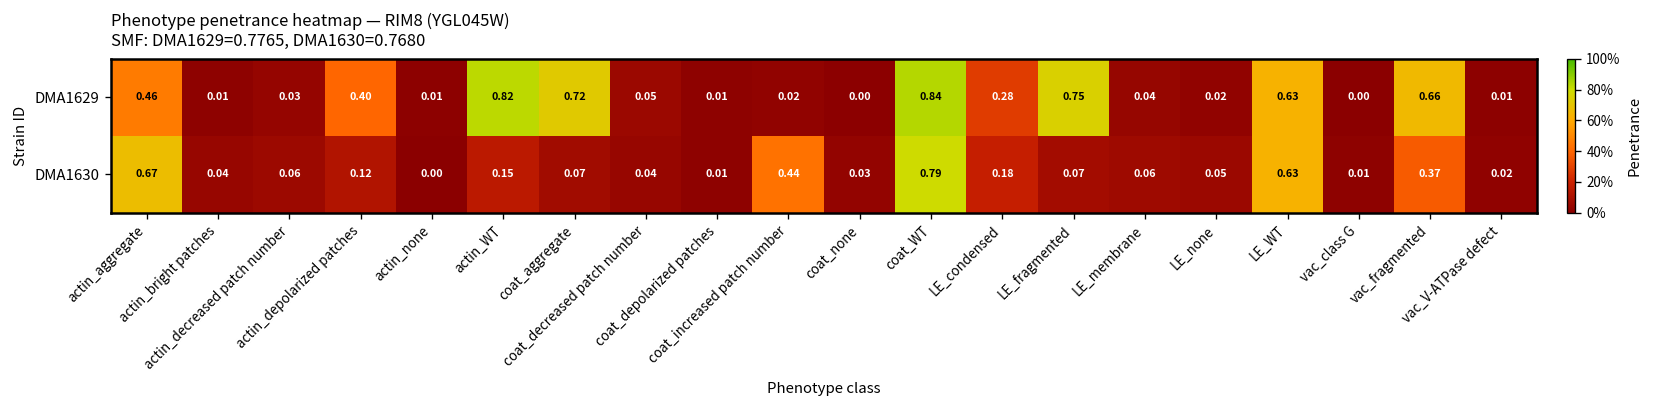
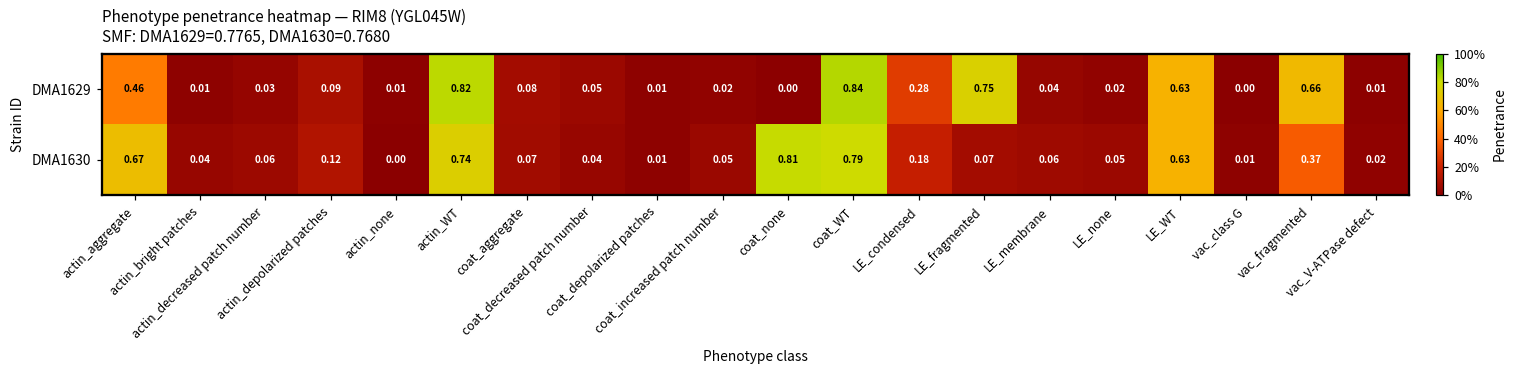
  {
    "DMA1629": {
      "actin_aggregate": 0.46,
      "actin_bright patches": 0.01,
      "actin_decreased patch number": 0.03,
-     "actin_depolarized patches": 0.40,
+     "actin_depolarized patches": 0.09,
      "actin_none": 0.01,
      "actin_WT": 0.82,
-     "coat_aggregate": 0.72,
+     "coat_aggregate": 0.08,
      "coat_decreased patch number": 0.05,
      "coat_depolarized patches": 0.01,
      "coat_increased patch number": 0.02,
      "coat_none": 0.00,
      "coat_WT": 0.84,
      "LE_condensed": 0.28,
      "LE_fragmented": 0.75,
      "LE_membrane": 0.04,
      "LE_none": 0.02,
      "LE_WT": 0.63,
      "vac_class G": 0.00,
      "vac_fragmented": 0.66,
      "vac_V-ATPase defect": 0.01
    },
    "DMA1630": {
      "actin_aggregate": 0.67,
      "actin_bright patches": 0.04,
      "actin_decreased patch number": 0.06,
      "actin_depolarized patches": 0.12,
      "actin_none": 0.00,
-     "actin_WT": 0.15,
+     "actin_WT": 0.74,
      "coat_aggregate": 0.07,
      "coat_decreased patch number": 0.04,
      "coat_depolarized patches": 0.01,
-     "coat_increased patch number": 0.44,
-     "coat_none": 0.03,
+     "coat_increased patch number": 0.05,
+     "coat_none": 0.81,
      "coat_WT": 0.79,
      "LE_condensed": 0.18,
      "LE_fragmented": 0.07,
      "LE_membrane": 0.06,
      "LE_none": 0.05,
      "LE_WT": 0.63,
      "vac_class G": 0.01,
      "vac_fragmented": 0.37,
      "vac_V-ATPase defect": 0.02
    }
  }
